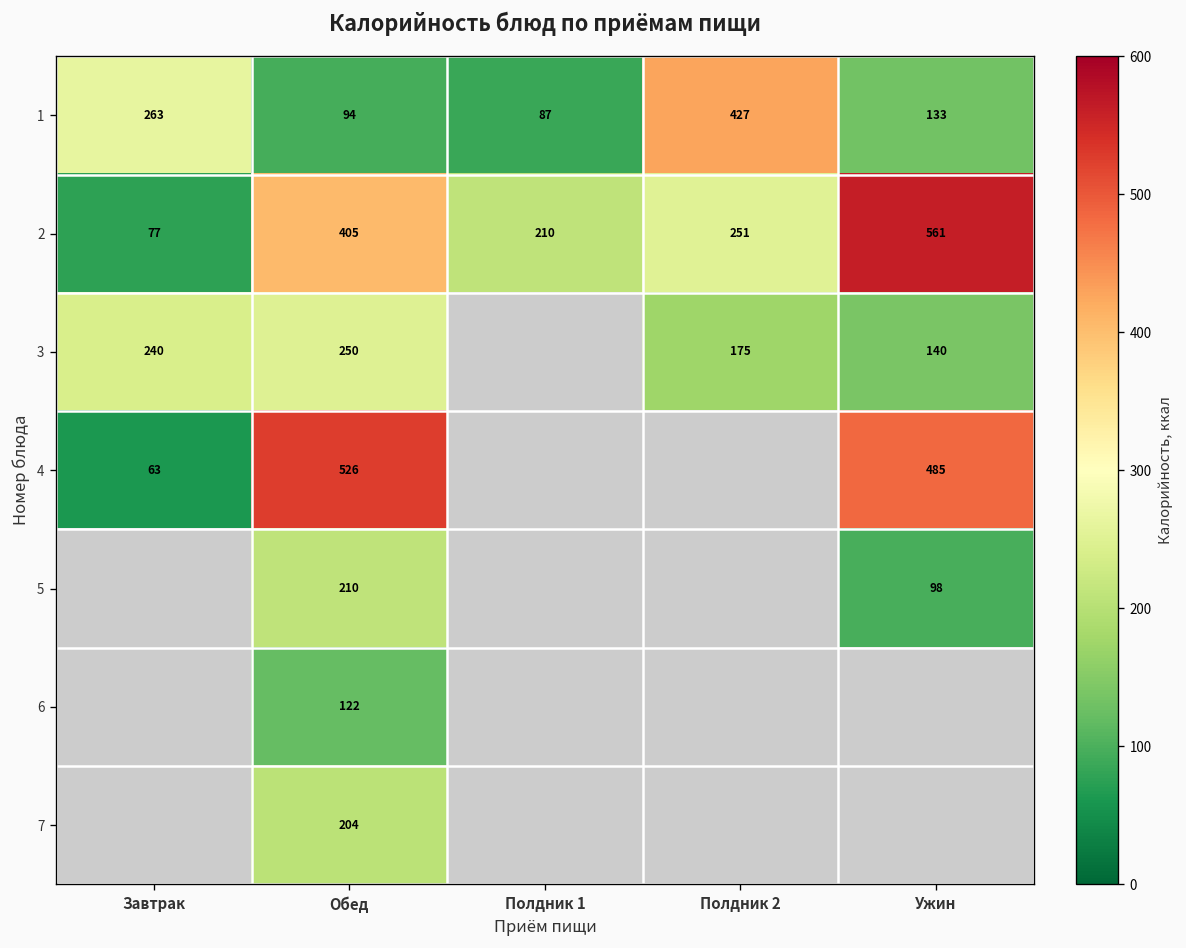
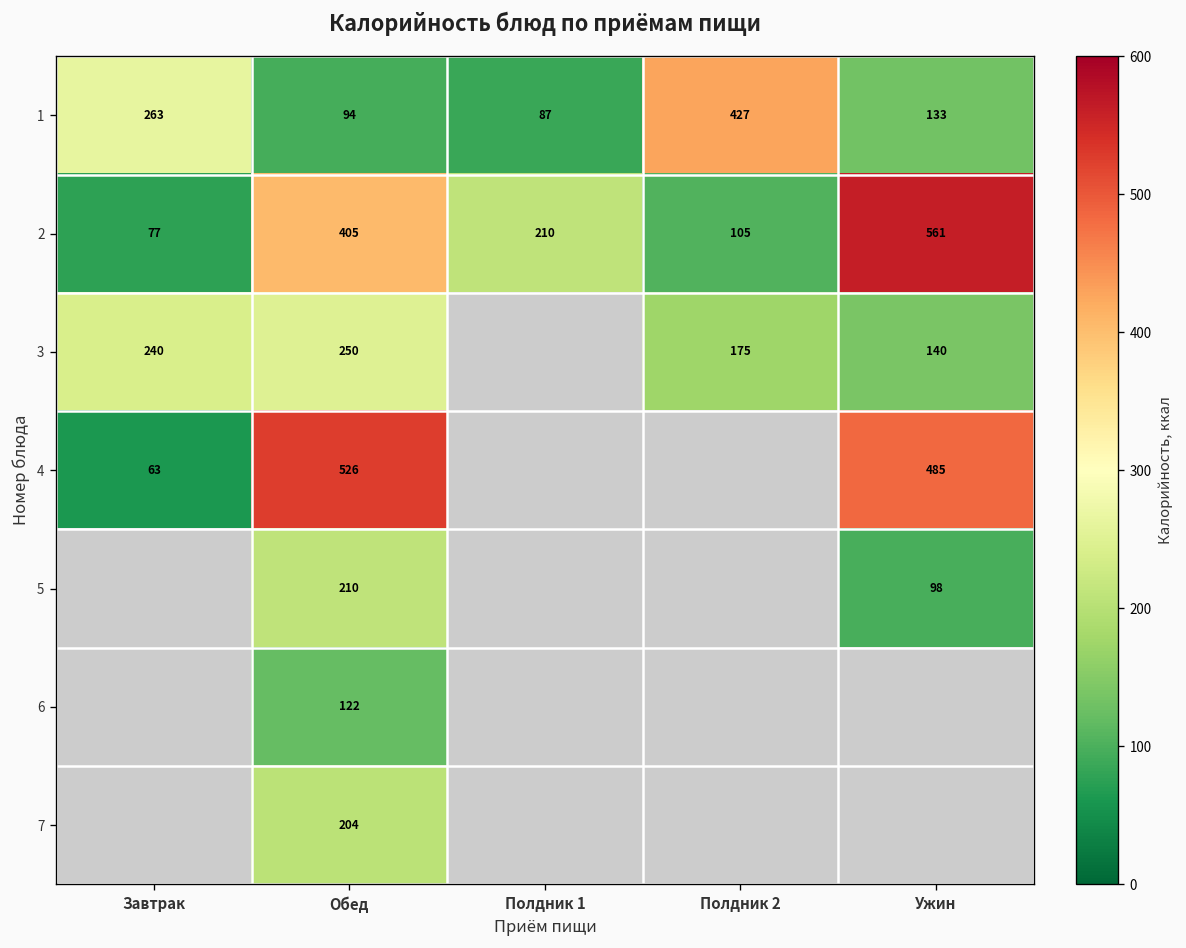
  {
    "1": {
      "Завтрак": 263,
      "Обед": 94,
      "Полдник 1": 87,
      "Полдник 2": 427,
      "Ужин": 133
    },
    "2": {
      "Завтрак": 77,
      "Обед": 405,
      "Полдник 1": 210,
-     "Полдник 2": 251,
+     "Полдник 2": 105,
      "Ужин": 561
    },
    "3": {
      "Завтрак": 240,
      "Обед": 250,
      "Полдник 2": 175,
      "Ужин": 140
    },
    "4": {
      "Завтрак": 63,
      "Обед": 526,
      "Ужин": 485
    },
    "5": {
      "Обед": 210,
      "Ужин": 98
    },
    "6": {
      "Обед": 122
    },
    "7": {
      "Обед": 204
    }
  }
